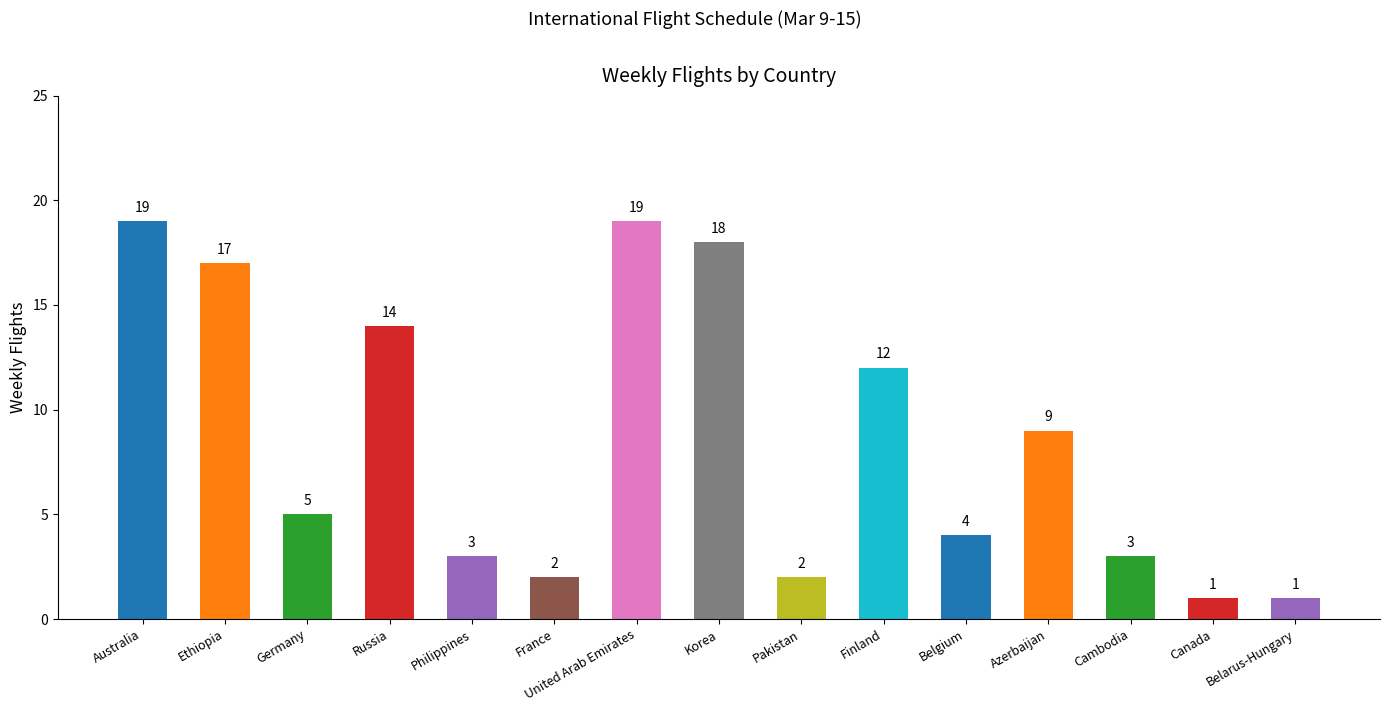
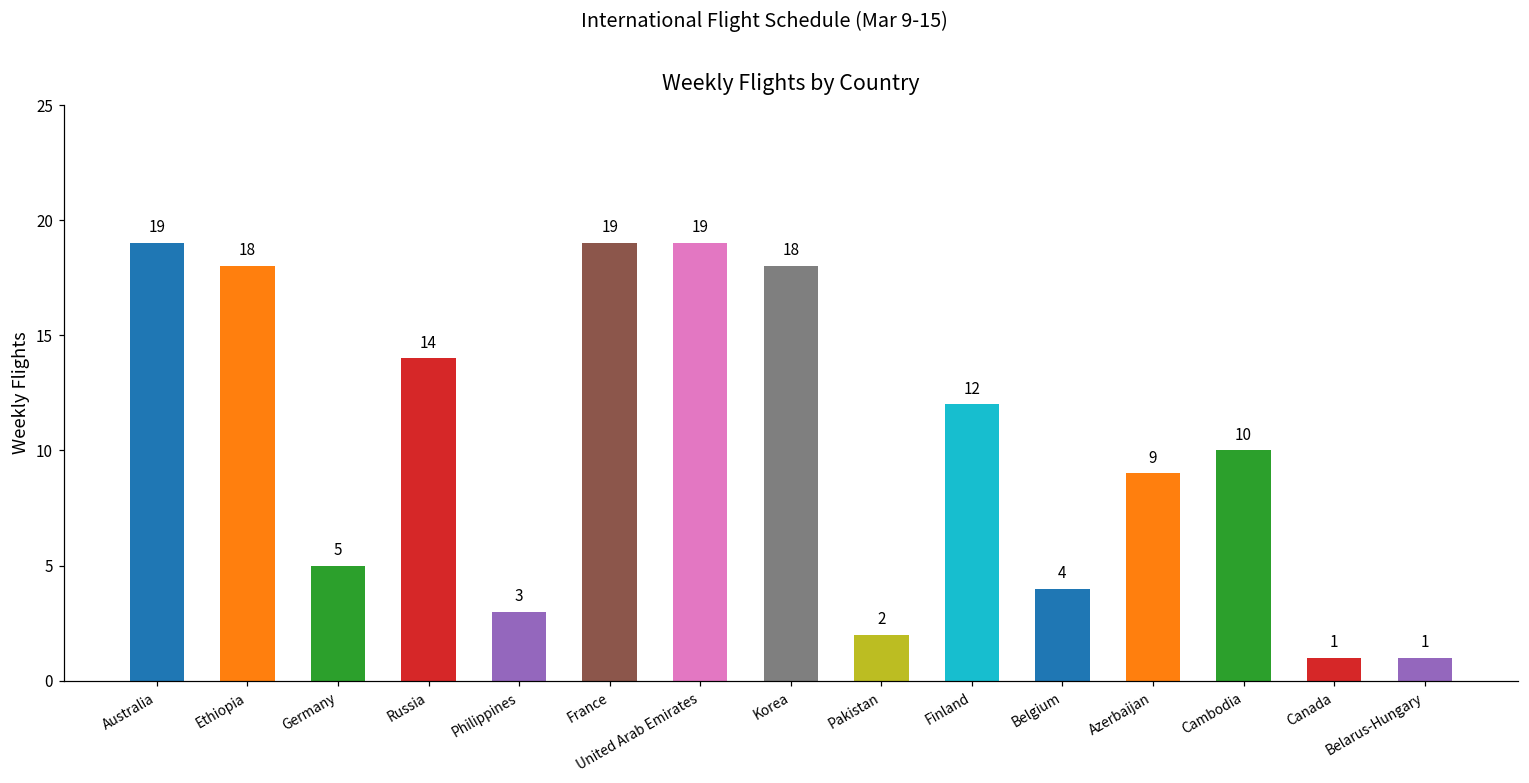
  {
    "Australia": 19,
-   "Ethiopia": 17,
+   "Ethiopia": 18,
    "Germany": 5,
    "Russia": 14,
    "Philippines": 3,
-   "France": 2,
+   "France": 19,
    "United Arab Emirates": 19,
    "Korea": 18,
    "Pakistan": 2,
    "Finland": 12,
    "Belgium": 4,
    "Azerbaijan": 9,
-   "Cambodia": 3,
+   "Cambodia": 10,
    "Canada": 1,
    "Belarus-Hungary": 1
  }
